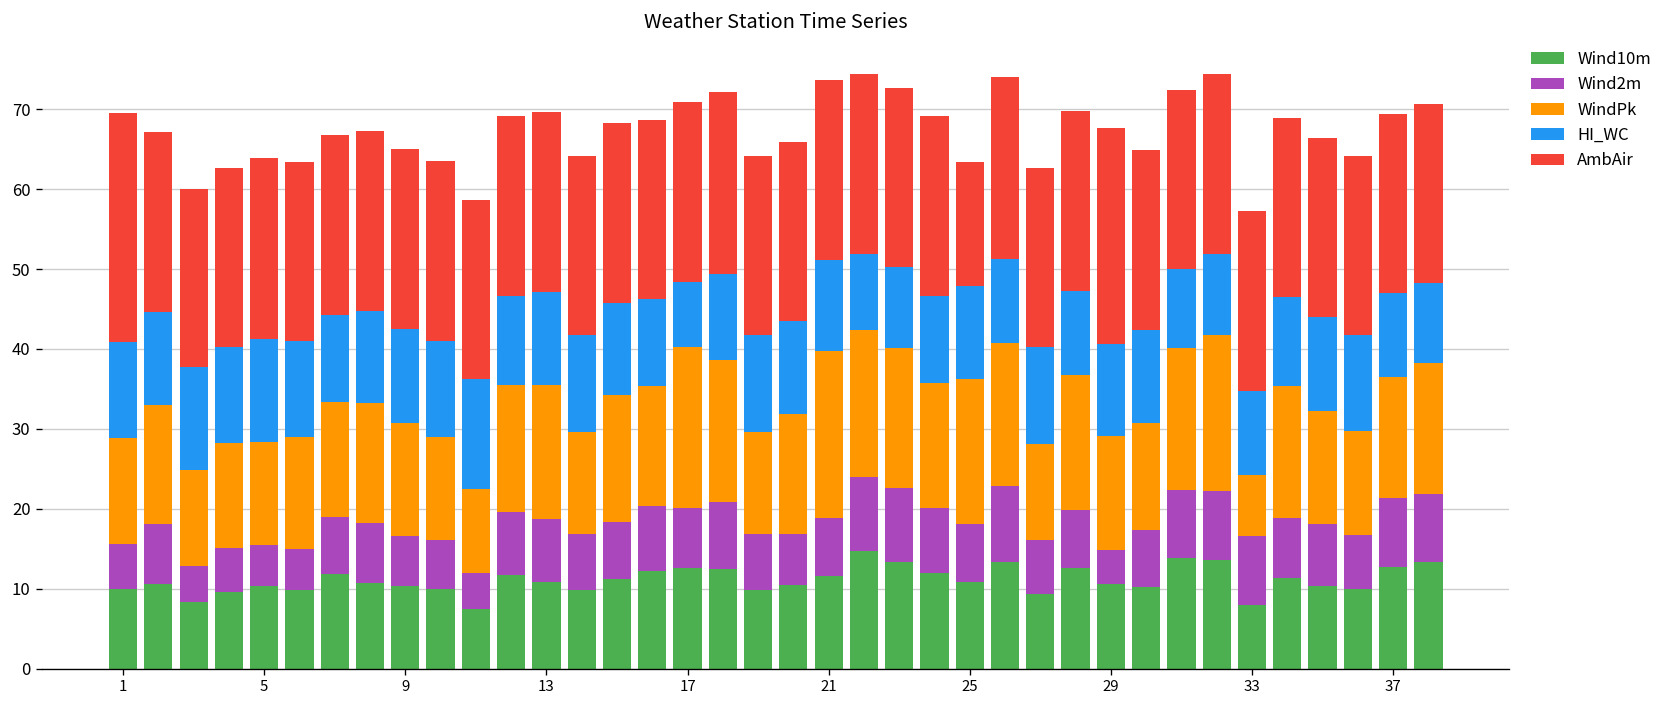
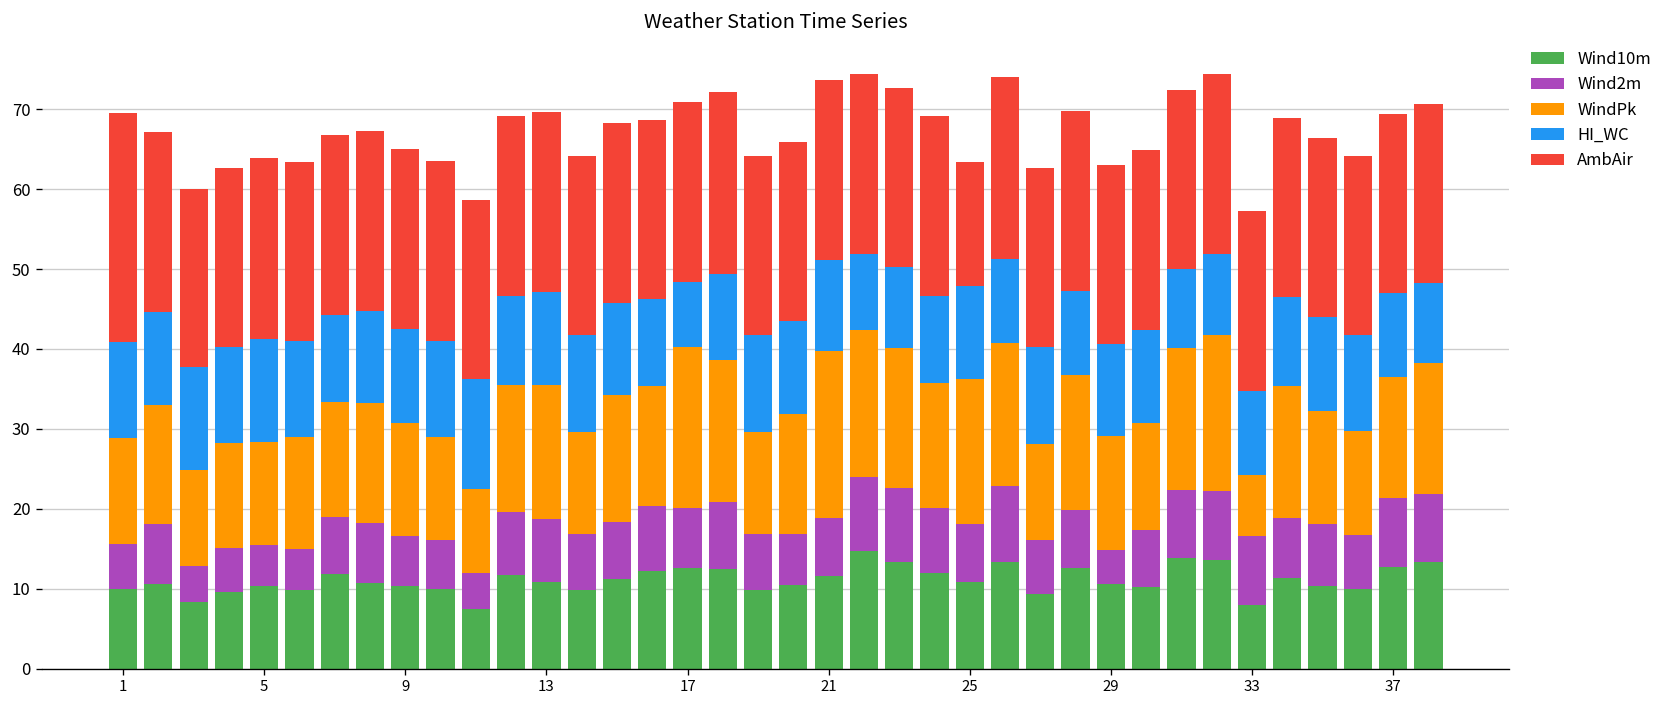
  {
    "Wind10m": {
      "1": 10,
      "5": 10,
      "9": 10,
      "13": 11,
      "17": 13,
      "21": 12,
      "25": 11,
      "29": 11,
      "33": 8,
      "37": 13
    },
    "Wind2m": {
      "1": 6,
      "5": 5,
      "9": 6,
      "13": 8,
      "17": 8,
      "21": 7,
      "25": 7,
      "29": 4,
      "33": 9,
      "37": 9
    },
    "WindPk": {
      "1": 13,
      "5": 13,
      "9": 14,
      "13": 17,
      "17": 20,
      "21": 21,
      "25": 18,
      "29": 14,
      "33": 8,
      "37": 15
    },
    "HI_WC": {
      "1": 12,
      "5": 13,
      "9": 12,
      "13": 12,
      "17": 8,
      "21": 11,
      "25": 12,
      "29": 12,
      "33": 11,
      "37": 11
    },
    "AmbAir": {
      "1": 29,
      "5": 23,
      "9": 23,
      "13": 23,
      "17": 23,
      "21": 23,
      "25": 16,
-     "29": 27,
+     "29": 22,
      "33": 23,
      "37": 22
    }
  }
